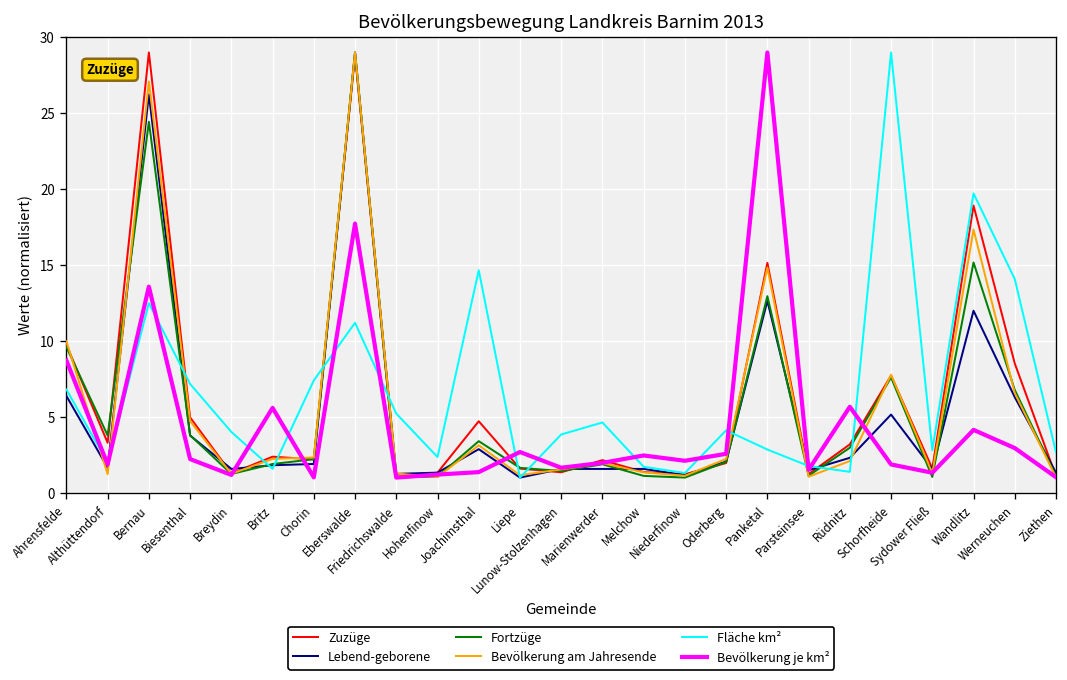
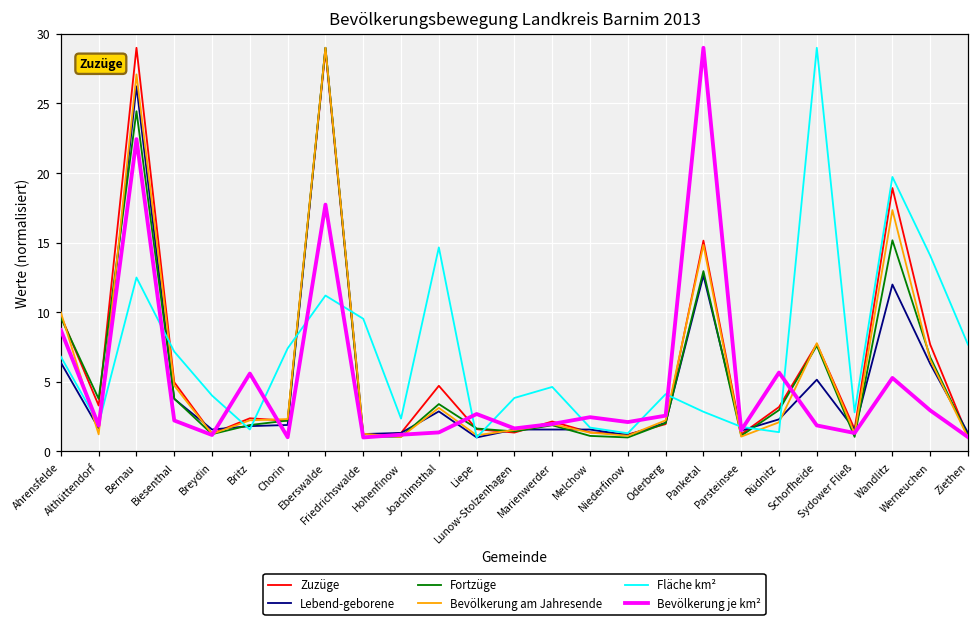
  {
    "Zuzüge": {
      "Althüttendorf": 3.3,
      "Bernau": 29.0,
      "Biesenthal": 5.0,
      "Joachimsthal": 4.7,
      "Panketal": 15.1,
      "Rüdnitz": 3.2,
      "Wandlitz": 18.9,
-     "Werneuchen": 8.5
+     "Werneuchen": 7.7
    },
    "Lebend-geborene": {
      "Ahrensfelde": 6.4,
      "Althüttendorf": 1.7,
      "Bernau": 26.2,
      "Breydin": 1.6,
      "Chorin": 1.9,
      "Joachimsthal": 2.9,
      "Marienwerder": 1.6,
      "Panketal": 12.6,
      "Rüdnitz": 2.3,
      "Schorfheide": 5.2,
      "Wandlitz": 12.0,
      "Werneuchen": 6.3,
      "Ziethen": 1.3
    },
    "Fortzüge": {
      "Althüttendorf": 3.8,
      "Bernau": 24.4,
      "Joachimsthal": 3.4,
      "Melchow": 1.1,
      "Panketal": 13.0,
      "Rüdnitz": 3.0,
      "Sydower Fließ": 1.0,
      "Wandlitz": 15.2,
      "Werneuchen": 6.8
    },
    "Bevölkerung am Jahresende": {
      "Ahrensfelde": 10.0,
      "Althüttendorf": 1.2,
      "Bernau": 27.1,
      "Biesenthal": 4.7,
      "Joachimsthal": 3.1,
      "Panketal": 14.8,
      "Rüdnitz": 2.1,
      "Wandlitz": 17.3,
      "Werneuchen": 6.6
    },
    "Fläche km²": {
      "Ahrensfelde": 6.8,
      "Bernau": 12.5,
      "Biesenthal": 7.2,
      "Breydin": 4.0,
      "Britz": 1.6,
      "Chorin": 7.4,
      "Eberswalde": 11.2,
-     "Friedrichswalde": 5.2,
+     "Friedrichswalde": 9.5,
      "Hohenfinow": 2.4,
      "Joachimsthal": 14.7,
      "Lunow-Stolzenhagen": 3.8,
      "Marienwerder": 4.6,
      "Oderberg": 4.1,
      "Panketal": 2.8,
      "Parsteinsee": 1.8,
      "Rüdnitz": 1.4,
      "Schorfheide": 29.0,
      "Sydower Fließ": 2.8,
      "Wandlitz": 19.7,
      "Werneuchen": 14.1,
-     "Ziethen": 2.7
+     "Ziethen": 7.7
    },
    "Bevölkerung je km²": {
      "Ahrensfelde": 8.7,
-     "Bernau": 13.6,
+     "Bernau": 22.4,
      "Biesenthal": 2.2,
      "Britz": 5.6,
      "Chorin": 1.0,
      "Eberswalde": 17.7,
      "Joachimsthal": 1.4,
      "Liepe": 2.7,
      "Melchow": 2.5,
      "Niederfinow": 2.1,
      "Oderberg": 2.6,
      "Panketal": 29.0,
      "Rüdnitz": 5.7,
      "Schorfheide": 1.9,
-     "Wandlitz": 4.1,
+     "Wandlitz": 5.3,
      "Werneuchen": 2.9
    }
  }
